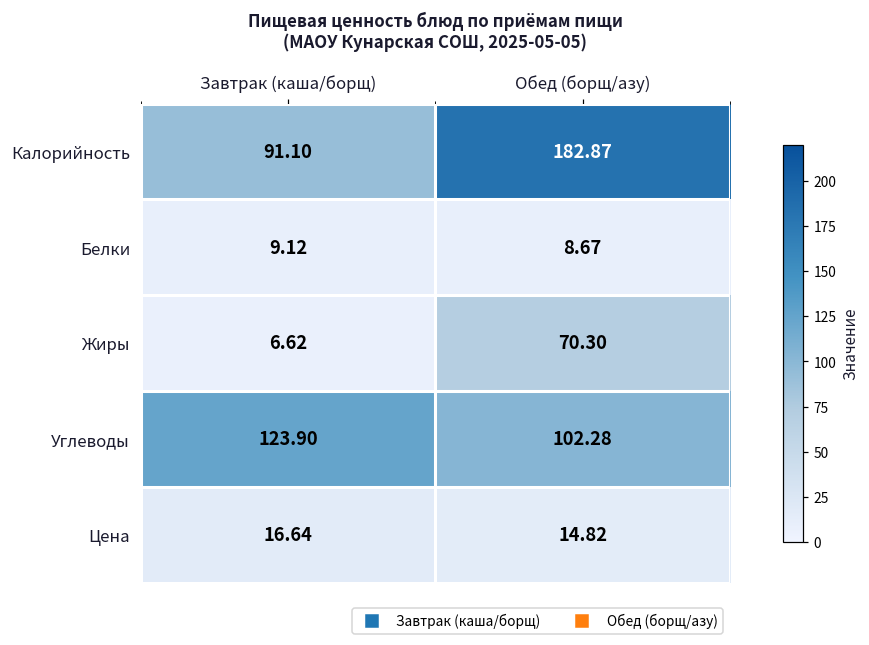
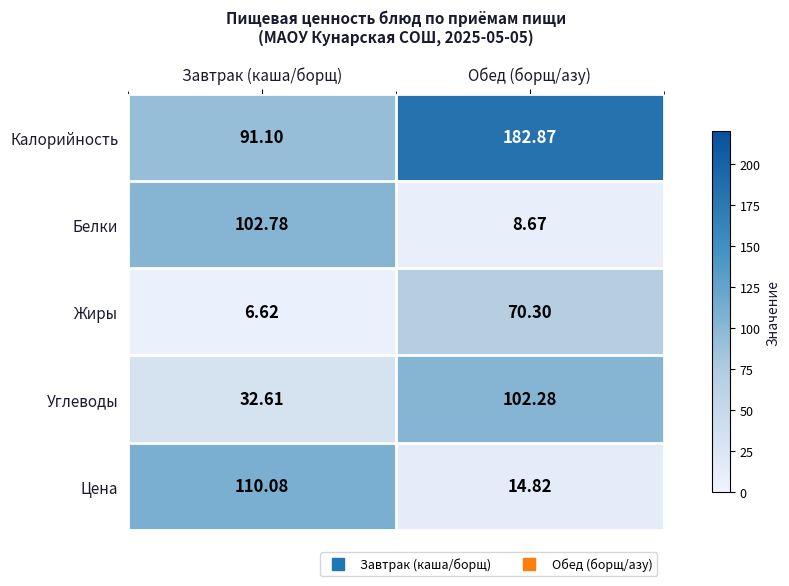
  {
    "Калорийность": {
      "Завтрак (каша/борщ)": 91.10,
      "Обед (борщ/азу)": 182.87
    },
    "Белки": {
-     "Завтрак (каша/борщ)": 9.12,
+     "Завтрак (каша/борщ)": 102.78,
      "Обед (борщ/азу)": 8.67
    },
    "Жиры": {
      "Завтрак (каша/борщ)": 6.62,
      "Обед (борщ/азу)": 70.30
    },
    "Углеводы": {
-     "Завтрак (каша/борщ)": 123.90,
+     "Завтрак (каша/борщ)": 32.61,
      "Обед (борщ/азу)": 102.28
    },
    "Цена": {
-     "Завтрак (каша/борщ)": 16.64,
+     "Завтрак (каша/борщ)": 110.08,
      "Обед (борщ/азу)": 14.82
    }
  }
